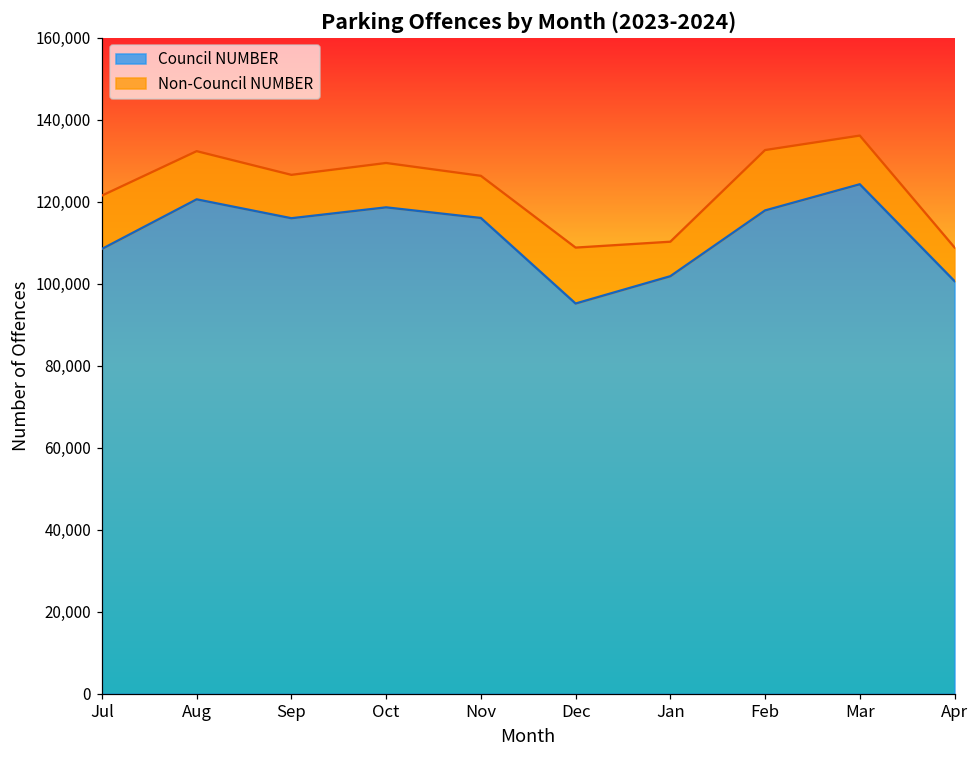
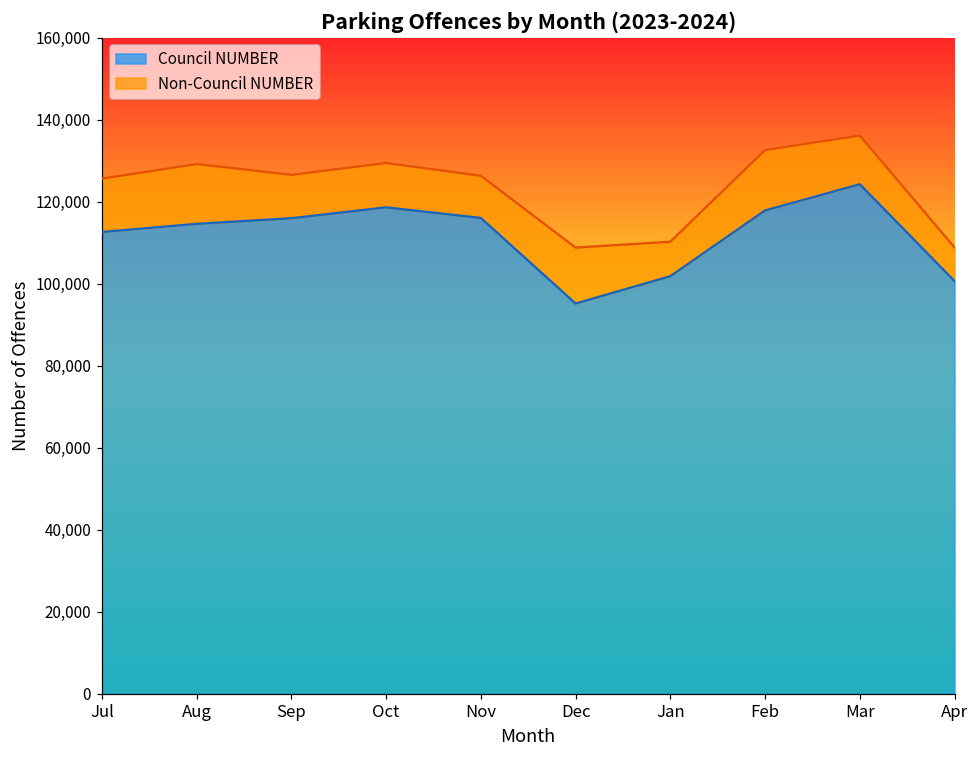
  {
    "Council NUMBER": {
-     "Jul": "108,000",
-     "Aug": "121,000",
+     "Jul": "113,000",
+     "Aug": "115,000",
      "Sep": "116,000",
      "Oct": "119,000",
      "Nov": "116,000",
      "Dec": "95,000",
      "Jan": "102,000",
      "Feb": "118,000",
      "Mar": "124,000",
      "Apr": "101,000"
    },
    "Non-Council NUMBER": {
      "Jul": "13,000",
-     "Aug": "12,000",
+     "Aug": "15,000",
      "Sep": "11,000",
      "Oct": "11,000",
      "Nov": "10,000",
      "Dec": "14,000",
      "Jan": "8,000",
      "Feb": "15,000",
      "Mar": "12,000",
      "Apr": "8,000"
    }
  }
